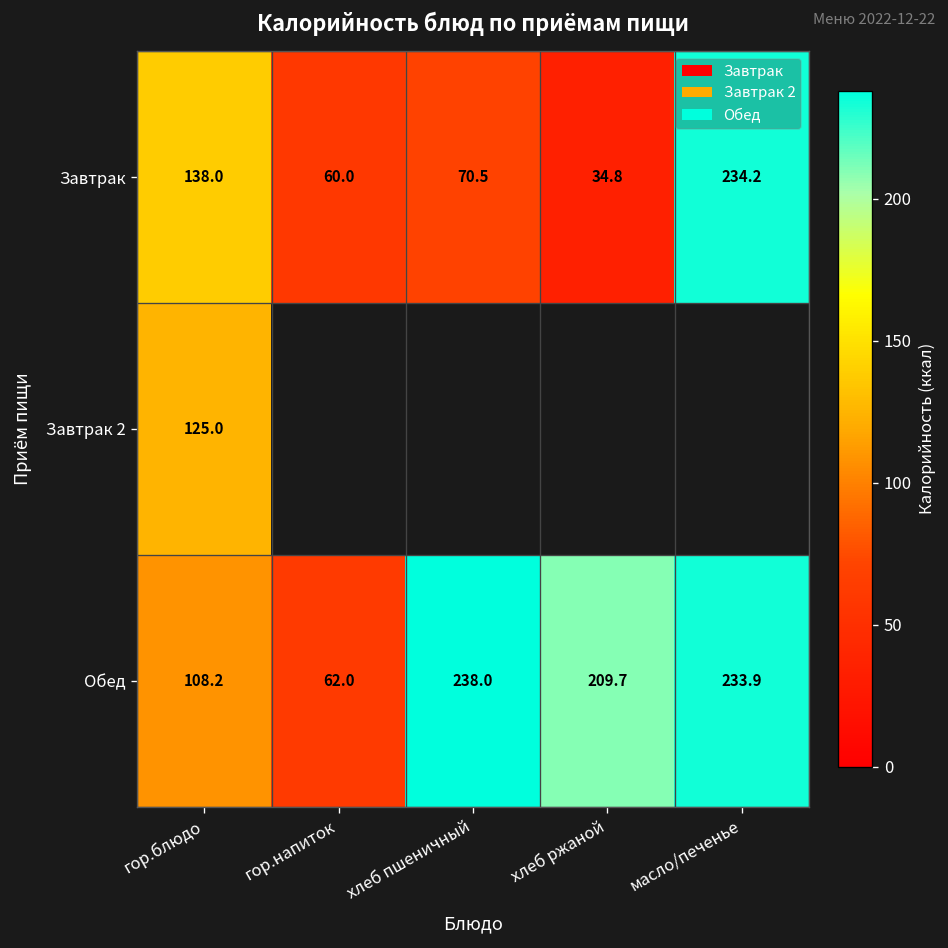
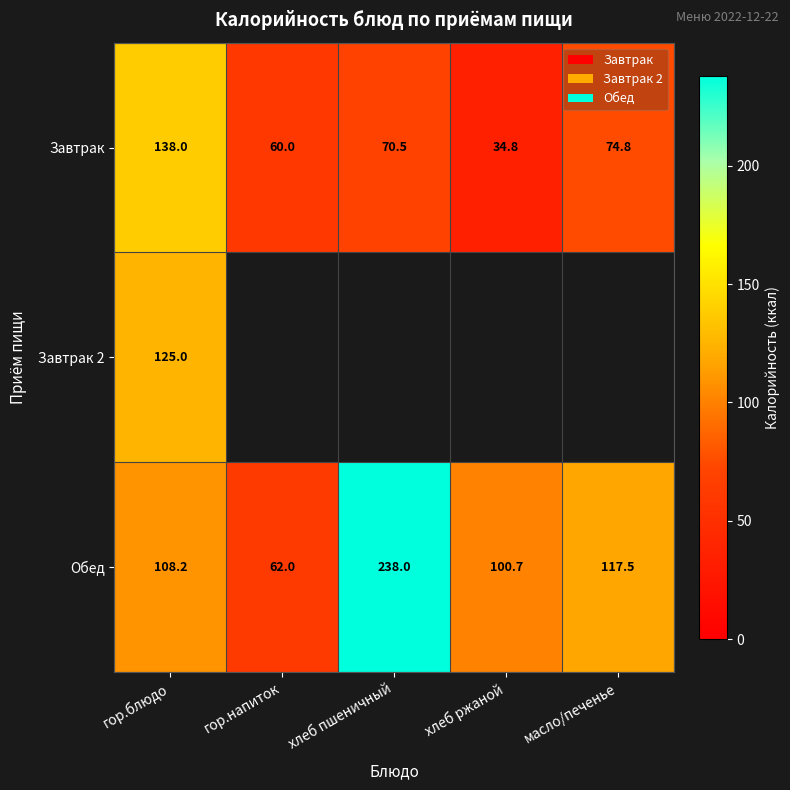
  {
    "Завтрак": {
      "гор.блюдо": 138.0,
      "гор.напиток": 60.0,
      "хлеб пшеничный": 70.5,
      "хлеб ржаной": 34.8,
-     "масло/печенье": 234.2
+     "масло/печенье": 74.8
    },
    "Завтрак 2": {
      "гор.блюдо": 125.0
    },
    "Обед": {
      "гор.блюдо": 108.2,
      "гор.напиток": 62.0,
      "хлеб пшеничный": 238.0,
-     "хлеб ржаной": 209.7,
-     "масло/печенье": 233.9
+     "хлеб ржаной": 100.7,
+     "масло/печенье": 117.5
    }
  }
